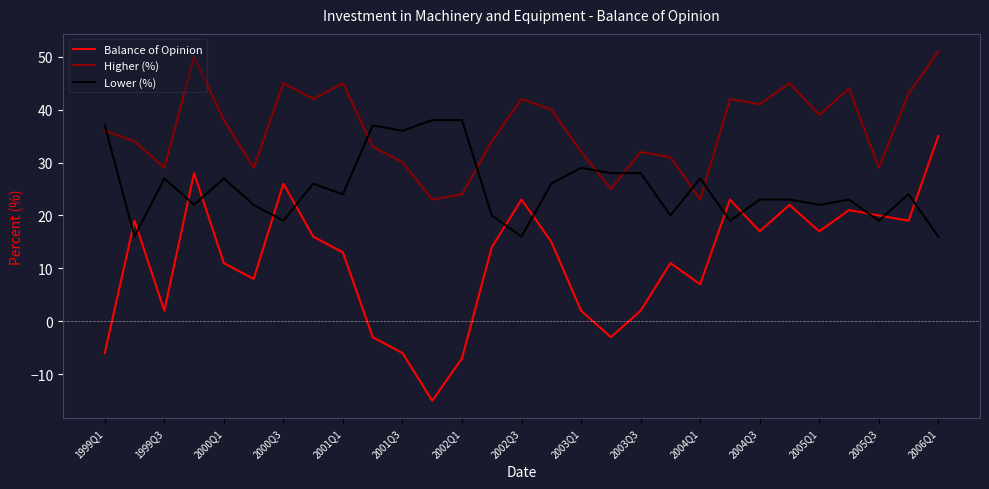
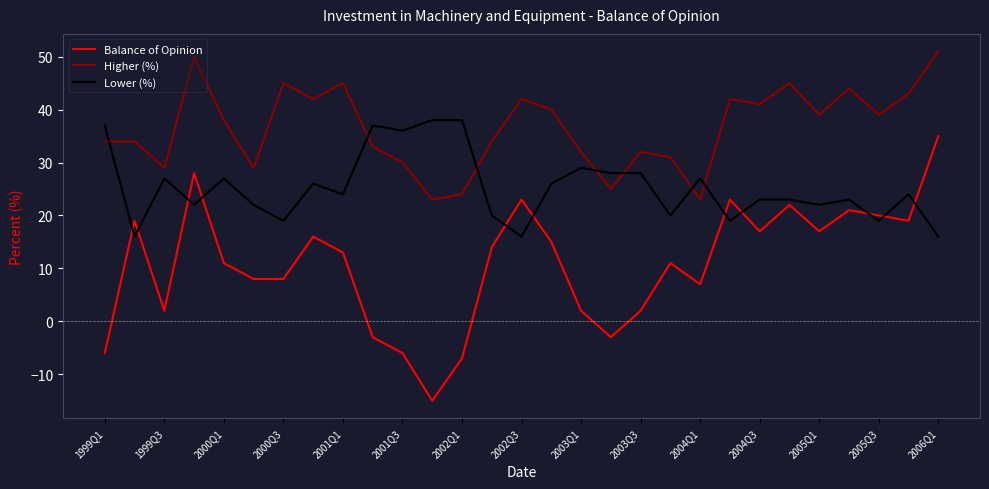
  {
    "Balance of Opinion": {
      "1999Q1": -6,
      "1999Q3": 2,
      "2000Q1": 11,
-     "2000Q3": 26,
+     "2000Q3": 8,
      "2001Q1": 13,
      "2001Q3": -6,
      "2002Q1": -7,
      "2002Q3": 23,
      "2003Q1": 2,
      "2003Q3": 2,
      "2004Q1": 7,
      "2004Q3": 17,
      "2005Q1": 17,
      "2005Q3": 20,
      "2006Q1": 35
    },
    "Higher (%)": {
-     "1999Q1": 36,
+     "1999Q1": 34,
      "1999Q3": 29,
      "2000Q1": 38,
      "2000Q3": 45,
      "2001Q1": 45,
      "2001Q3": 30,
      "2002Q1": 24,
      "2002Q3": 42,
      "2003Q1": 32,
      "2003Q3": 32,
      "2004Q1": 23,
      "2004Q3": 41,
      "2005Q1": 39,
-     "2005Q3": 29,
+     "2005Q3": 39,
      "2006Q1": 51
    },
    "Lower (%)": {
      "1999Q1": 37,
      "1999Q3": 27,
      "2000Q1": 27,
      "2000Q3": 19,
      "2001Q1": 24,
      "2001Q3": 36,
      "2002Q1": 38,
      "2002Q3": 16,
      "2003Q1": 29,
      "2003Q3": 28,
      "2004Q1": 27,
      "2004Q3": 23,
      "2005Q1": 22,
      "2005Q3": 19,
      "2006Q1": 16
    }
  }
